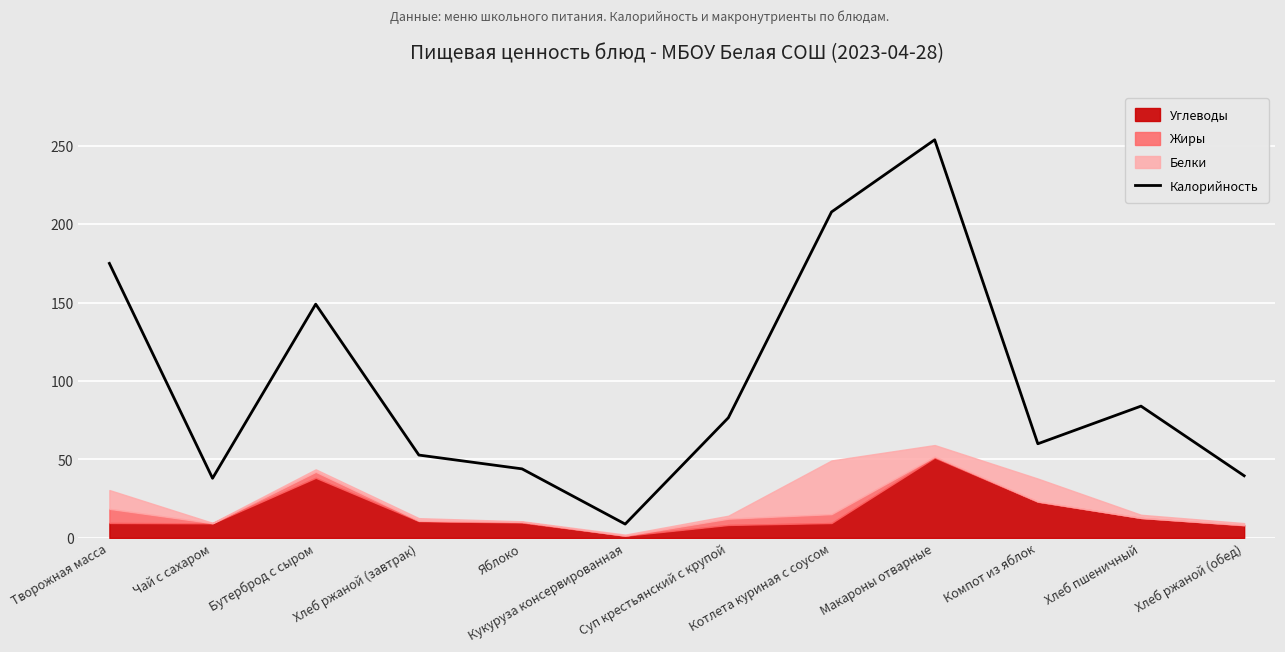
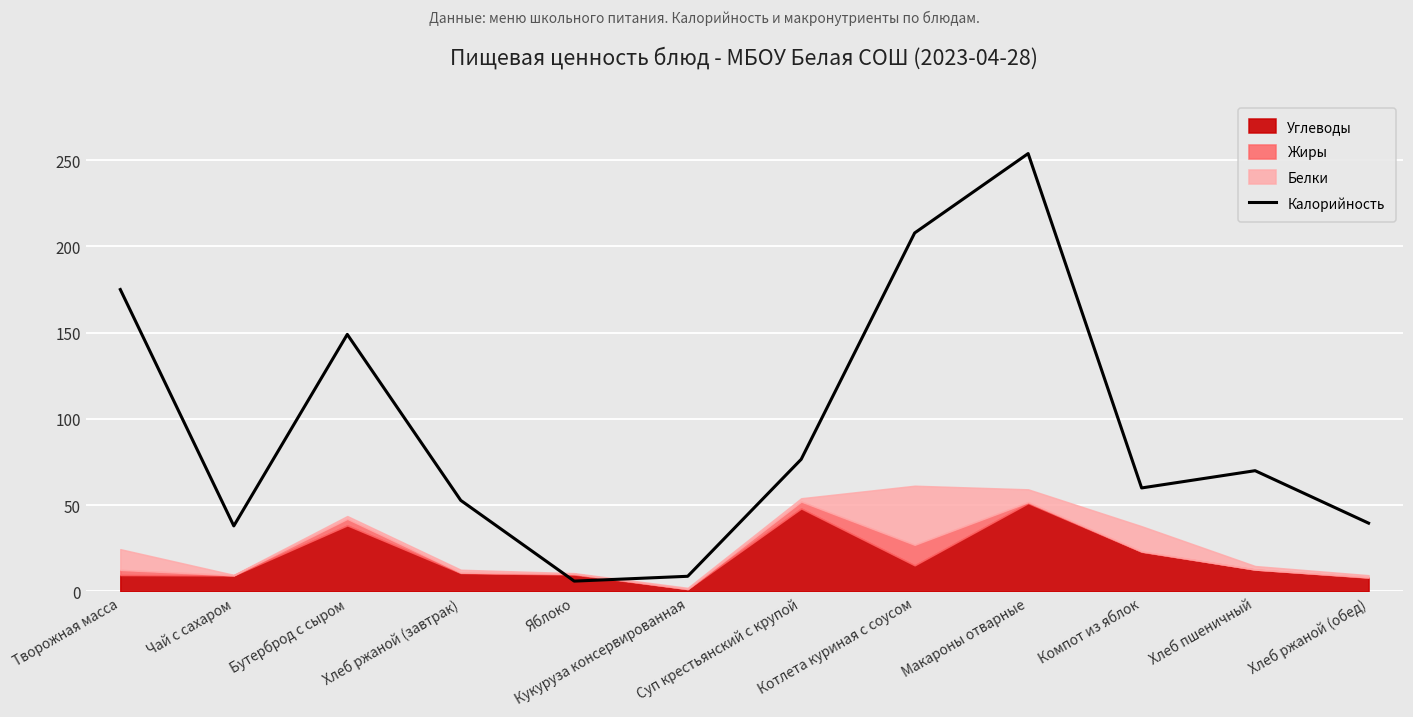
  {
    "Калорийность": {
      "Творожная масса": 175,
      "Чай с сахаром": 38,
      "Бутерброд с сыром": 149,
      "Хлеб ржаной (завтрак)": 53,
-     "Яблоко": 44,
+     "Яблоко": 6,
      "Кукуруза консервированная": 9,
      "Суп крестьянский с крупой": 77,
      "Котлета куриная с соусом": 208,
      "Макароны отварные": 254,
      "Компот из яблок": 60,
-     "Хлеб пшеничный": 84,
+     "Хлеб пшеничный": 70,
      "Хлеб ржаной (обед)": 40
    },
    "Углеводы": {
      "Творожная масса": 10,
      "Бутерброд с сыром": 38,
-     "Суп крестьянский с крупой": 8,
-     "Котлета куриная с соусом": 9
+     "Суп крестьянский с крупой": 48,
+     "Котлета куриная с соусом": 15
    },
    "Жиры": {
-     "Творожная масса": 9,
+     "Творожная масса": 3,
      "Суп крестьянский с крупой": 4,
-     "Котлета куриная с соусом": 6
+     "Котлета куриная с соусом": 12
    },
    "Белки": {
      "Творожная масса": 12,
      "Хлеб ржаной (завтрак)": 2,
      "Суп крестьянский с крупой": 2,
      "Котлета куриная с соусом": 34,
      "Макароны отварные": 7,
      "Компот из яблок": 15,
      "Хлеб пшеничный": 2
    }
  }
